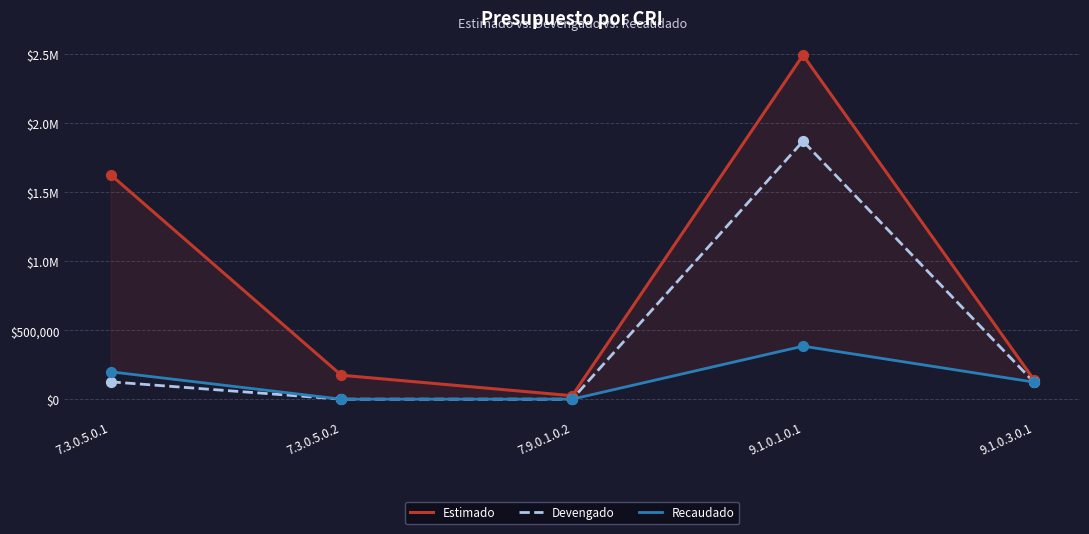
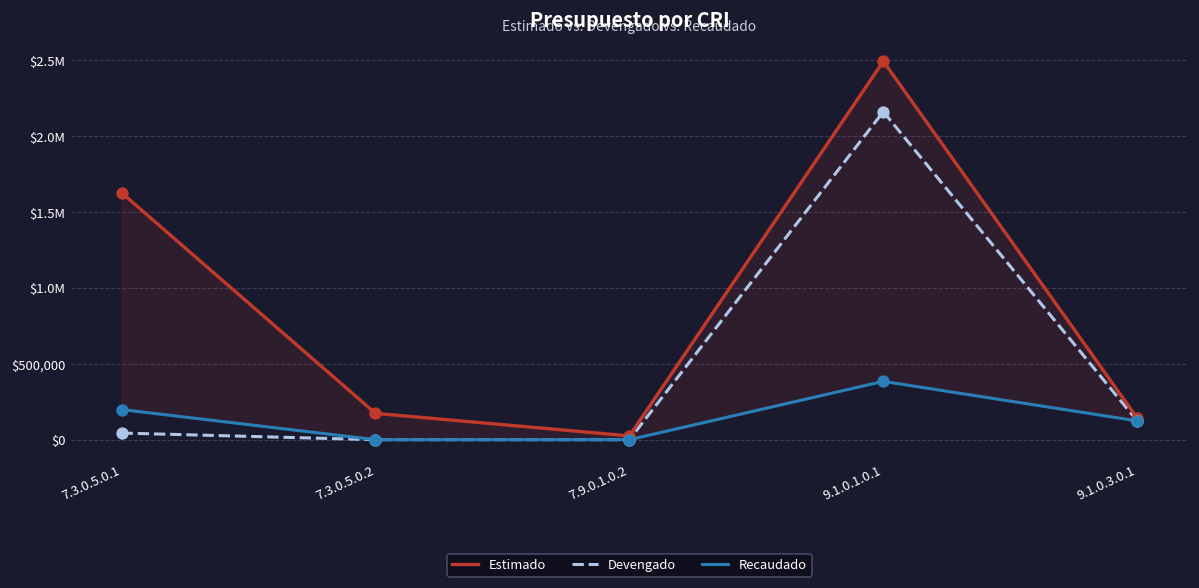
  {
    "Estimado": {
      "7.3.0.5.0.1": "$1,630,000",
      "7.3.0.5.0.2": "$170,000",
      "7.9.0.1.0.2": "$30,000",
      "9.1.0.1.0.1": "$2,490,000",
      "9.1.0.3.0.1": "$140,000"
    },
    "Devengado": {
-     "7.3.0.5.0.1": "$130,000",
-     "9.1.0.1.0.1": "$1,870,000"
+     "7.3.0.5.0.1": "$40,000",
+     "9.1.0.1.0.1": "$2,160,000"
    },
    "Recaudado": {
      "7.3.0.5.0.1": "$200,000",
      "9.1.0.1.0.1": "$380,000"
    }
  }
